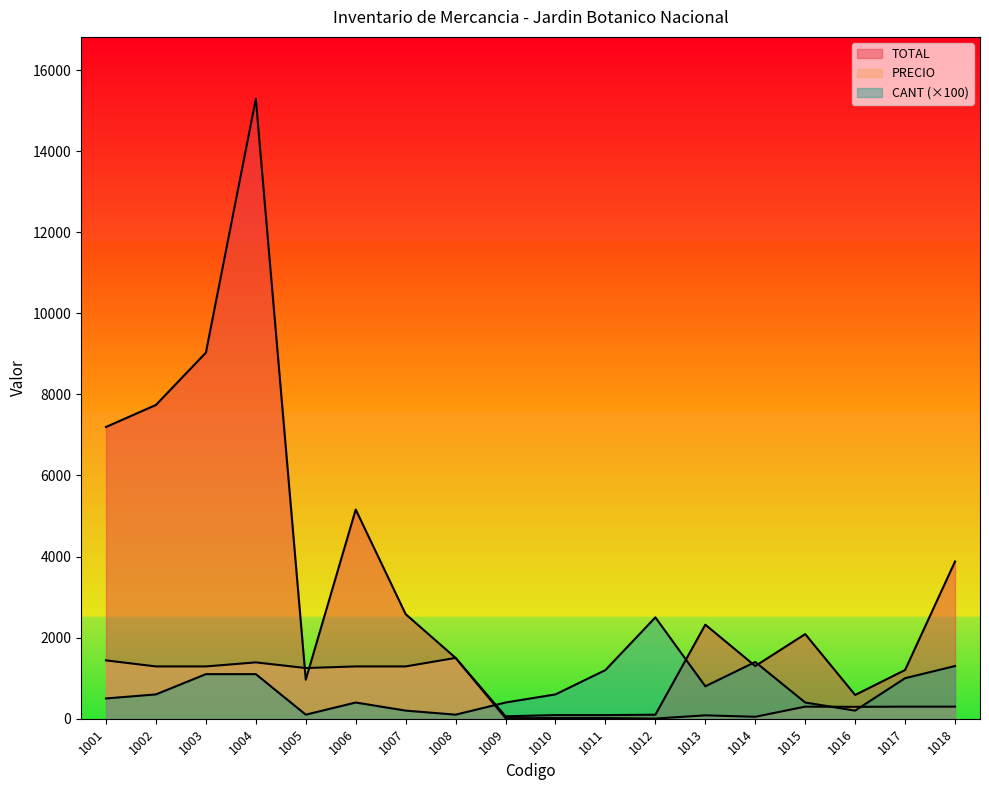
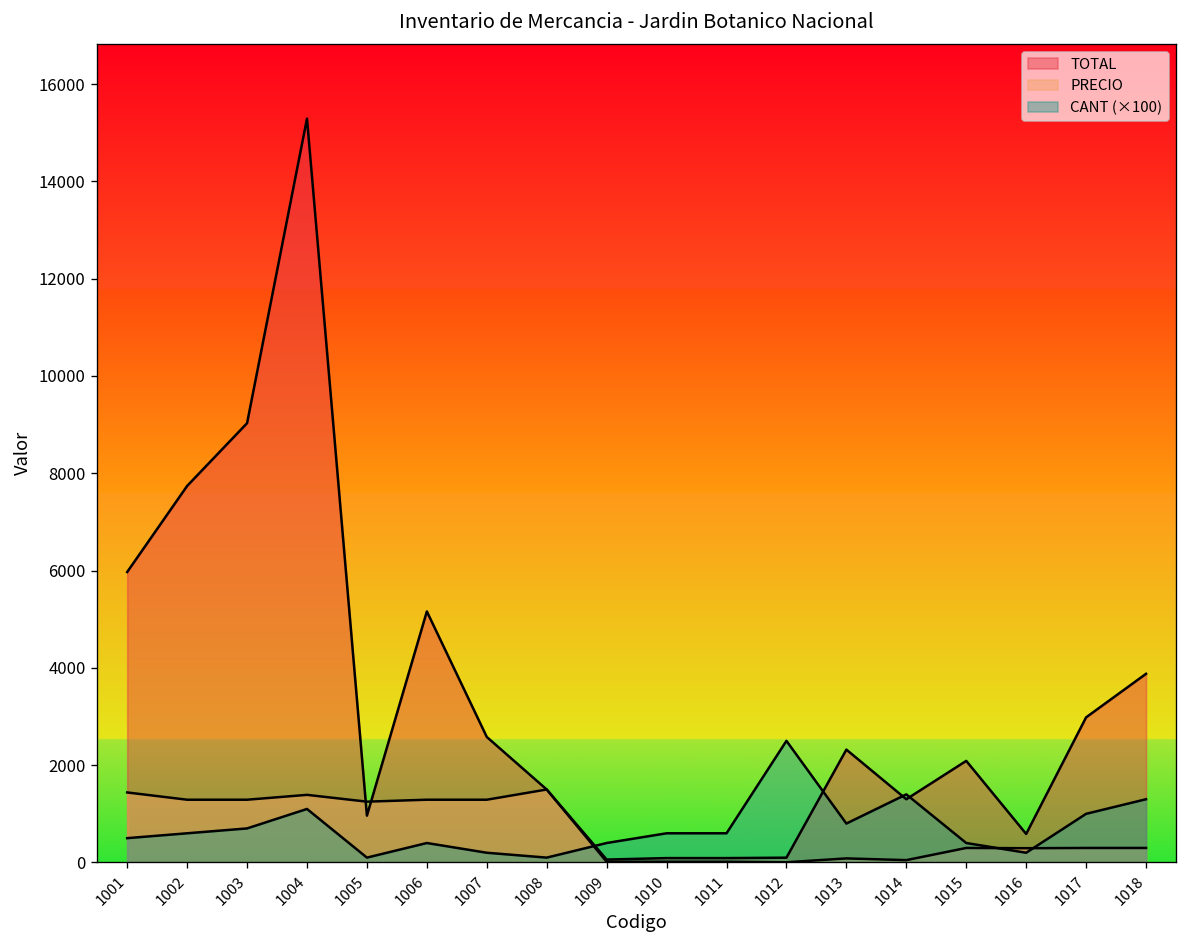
  {
    "TOTAL": {
-     "1001": 7200,
+     "1001": 6000,
      "1002": 7700,
      "1003": 9000,
      "1004": 15300,
      "1005": 1000,
      "1006": 5200,
      "1007": 2600,
      "1010": 100,
      "1011": 100,
      "1012": 100,
      "1013": 2300,
      "1014": 1300,
      "1015": 2100,
      "1016": 600,
-     "1017": 1200,
+     "1017": 3000,
      "1018": 3900
    },
    "PRECIO": {
      "1001": 1400,
      "1002": 1300,
      "1003": 1300,
      "1004": 1400,
      "1005": 1300,
      "1006": 1300,
      "1007": 1300,
      "1010": 0,
      "1011": 0,
      "1012": 0,
      "1013": 100,
      "1014": 0,
      "1015": 300,
      "1016": 300,
      "1017": 300,
      "1018": 300
    },
    "CANT (×100)": {
      "1001": 500,
      "1002": 600,
-     "1003": 1100,
+     "1003": 700,
      "1004": 1100,
      "1005": 100,
      "1006": 400,
      "1007": 200,
      "1008": 100,
      "1009": 400,
      "1010": 600,
-     "1011": 1200,
+     "1011": 600,
      "1012": 2500,
      "1013": 800,
      "1014": 1400,
      "1015": 400,
      "1016": 200,
      "1017": 1000,
      "1018": 1300
    }
  }
